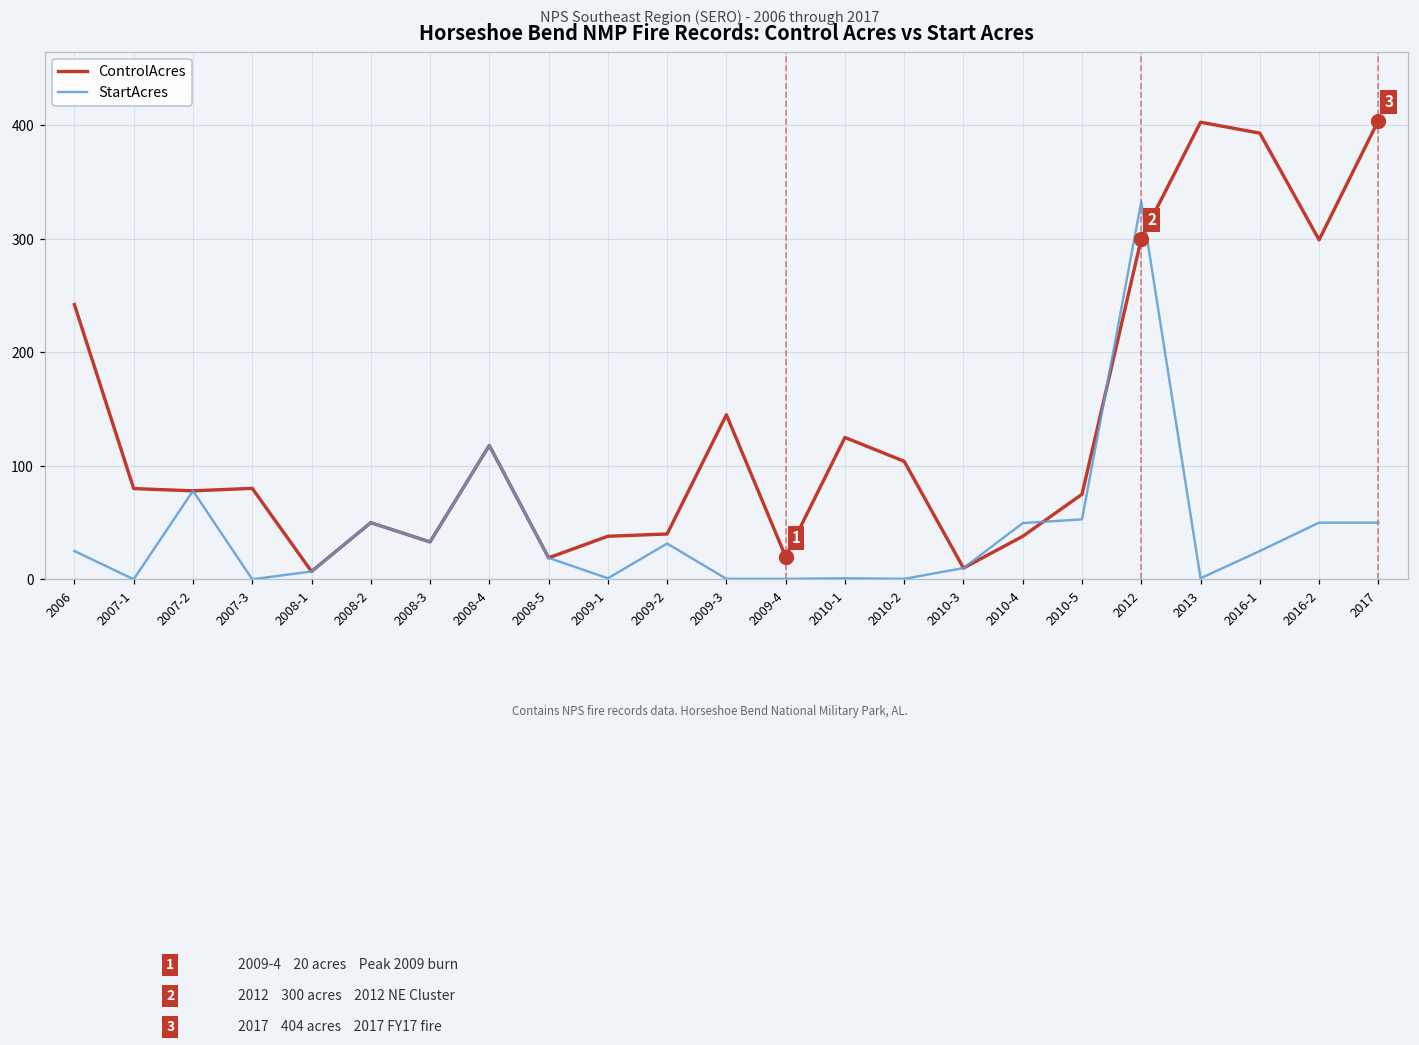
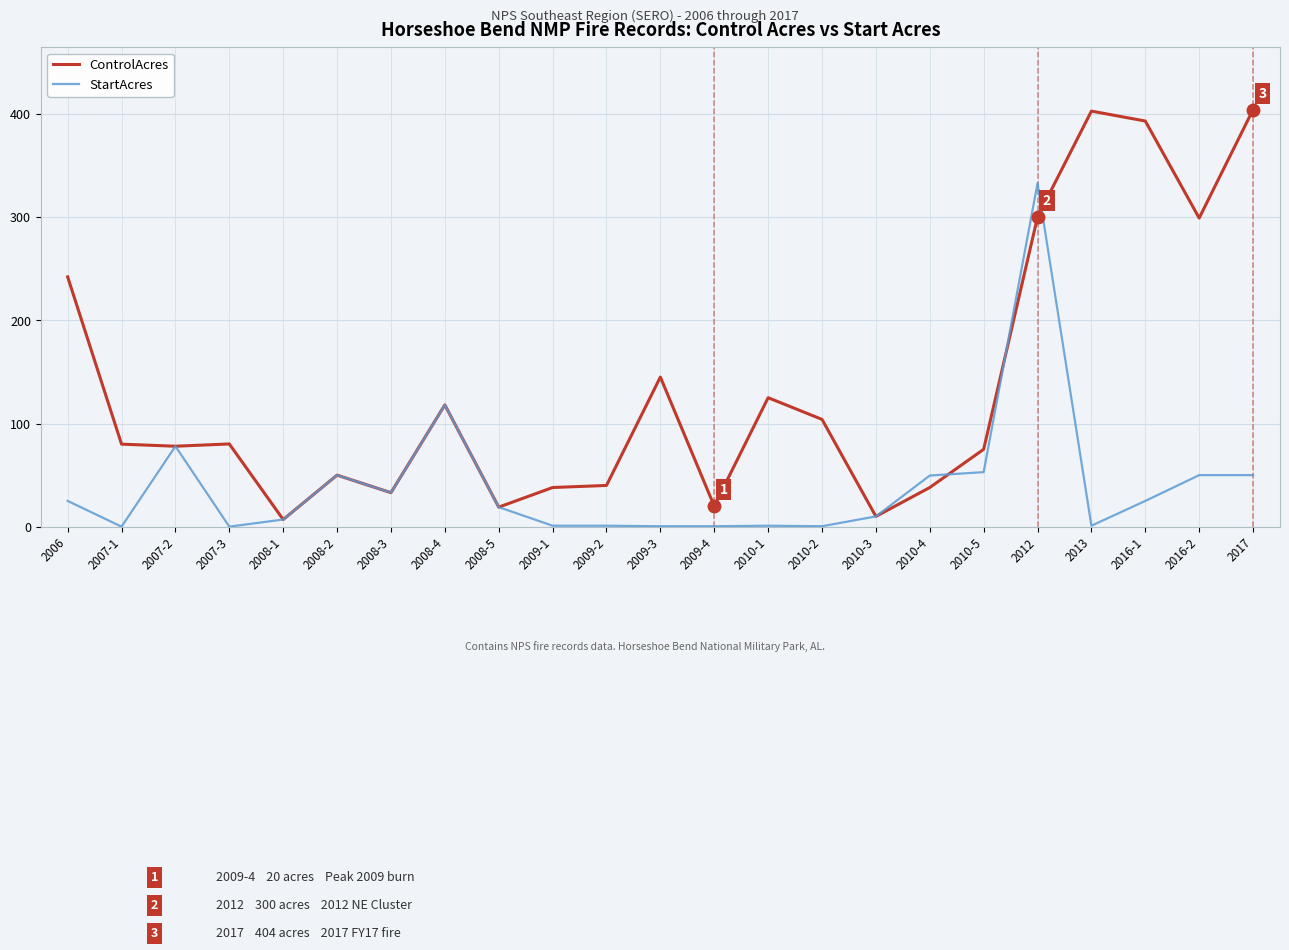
  {
    "StartAcres": {
      "2006": 25,
      "2007-1": 0,
      "2007-3": 0,
      "2009-1": 1,
-     "2009-2": 32,
+     "2009-2": 1,
      "2009-3": 1,
      "2010-1": 1,
      "2010-2": 1,
      "2010-4": 50,
      "2010-5": 53,
      "2012": 333,
      "2013": 1,
      "2016-1": 25,
      "2016-2": 50,
      "2017": 50
    }
  }
